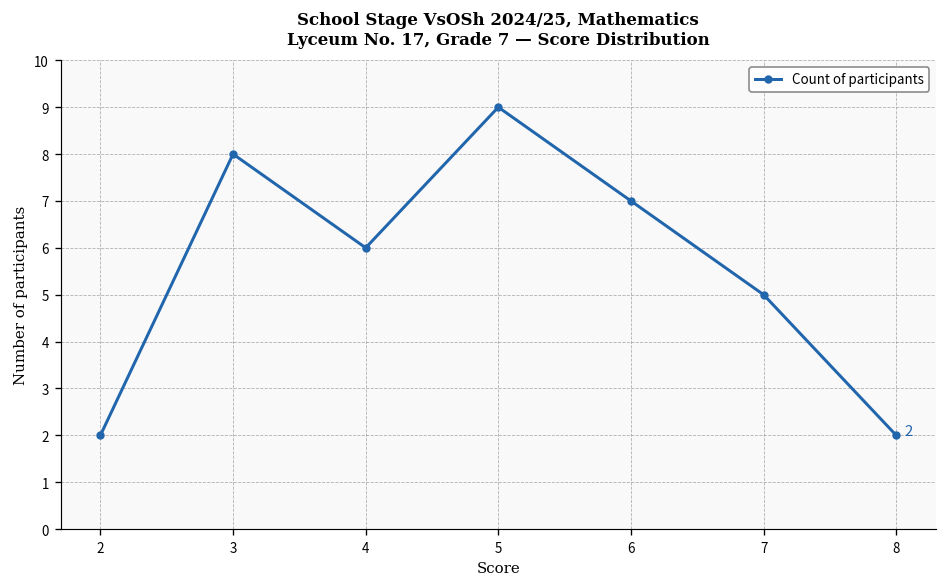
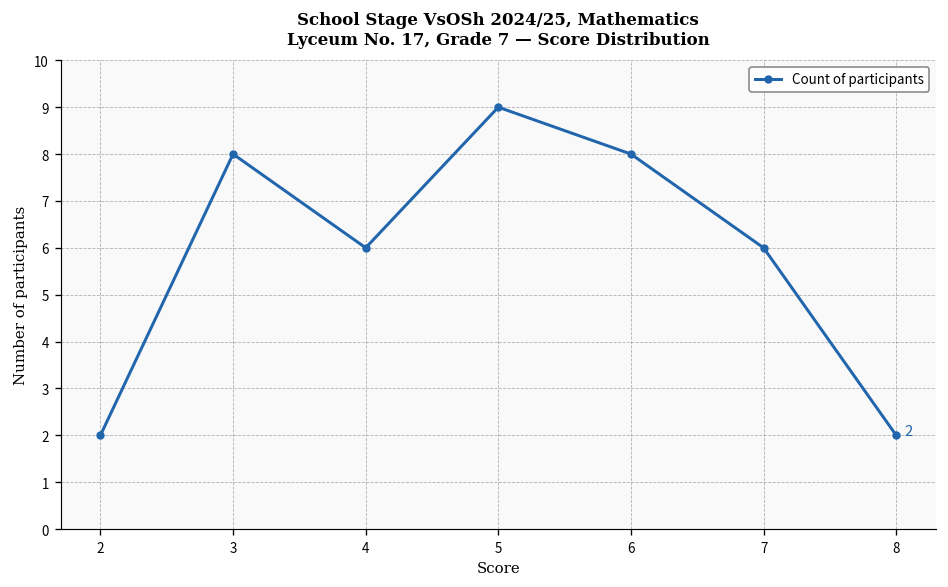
  {
    "2": 2,
    "3": 8,
    "4": 6,
    "5": 9,
-   "6": 7,
-   "7": 5
+   "6": 8,
+   "7": 6
  }
